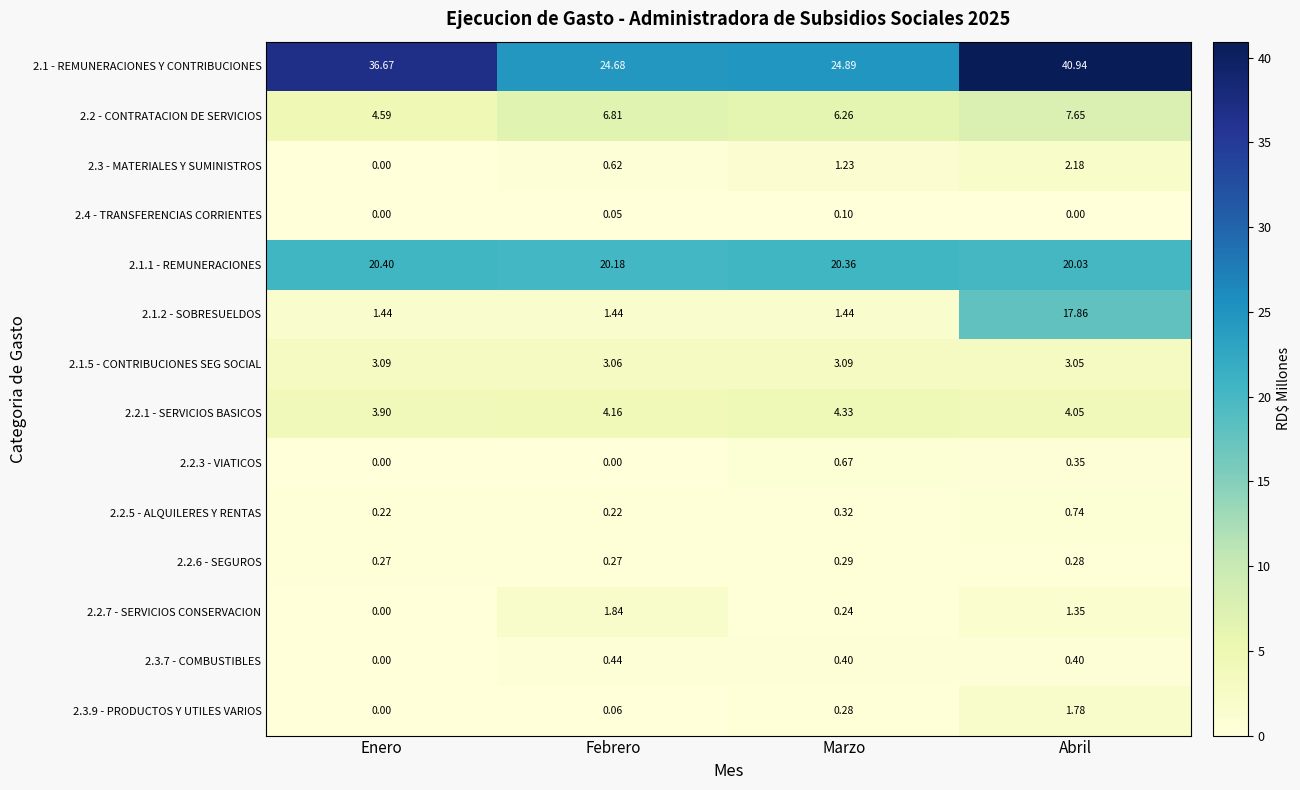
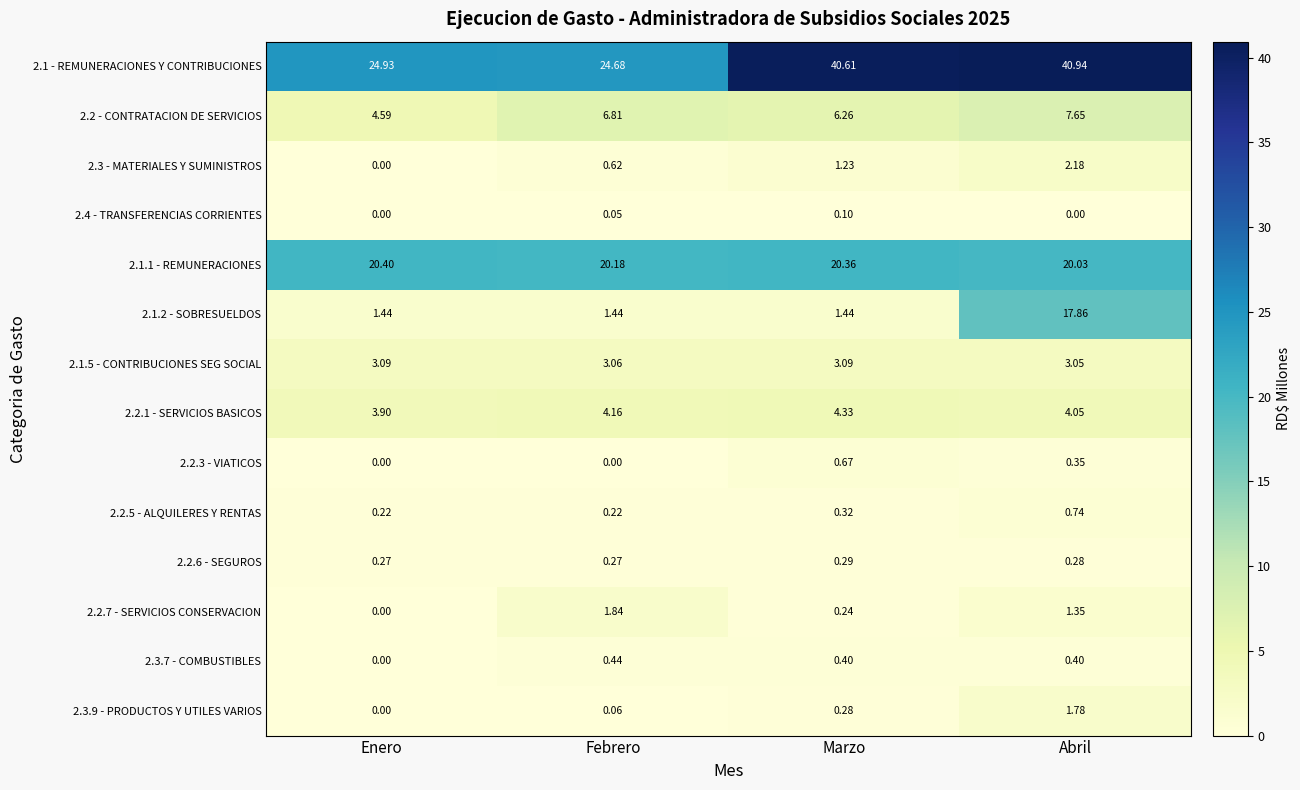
  {
    "2.1 - REMUNERACIONES Y CONTRIBUCIONES": {
-     "Enero": 36.67,
+     "Enero": 24.93,
      "Febrero": 24.68,
-     "Marzo": 24.89,
+     "Marzo": 40.61,
      "Abril": 40.94
    },
    "2.2 - CONTRATACION DE SERVICIOS": {
      "Enero": 4.59,
      "Febrero": 6.81,
      "Marzo": 6.26,
      "Abril": 7.65
    },
    "2.3 - MATERIALES Y SUMINISTROS": {
      "Enero": 0.00,
      "Febrero": 0.62,
      "Marzo": 1.23,
      "Abril": 2.18
    },
    "2.4 - TRANSFERENCIAS CORRIENTES": {
      "Enero": 0.00,
      "Febrero": 0.05,
      "Marzo": 0.10,
      "Abril": 0.00
    },
    "2.1.1 - REMUNERACIONES": {
      "Enero": 20.40,
      "Febrero": 20.18,
      "Marzo": 20.36,
      "Abril": 20.03
    },
    "2.1.2 - SOBRESUELDOS": {
      "Enero": 1.44,
      "Febrero": 1.44,
      "Marzo": 1.44,
      "Abril": 17.86
    },
    "2.1.5 - CONTRIBUCIONES SEG SOCIAL": {
      "Enero": 3.09,
      "Febrero": 3.06,
      "Marzo": 3.09,
      "Abril": 3.05
    },
    "2.2.1 - SERVICIOS BASICOS": {
      "Enero": 3.90,
      "Febrero": 4.16,
      "Marzo": 4.33,
      "Abril": 4.05
    },
    "2.2.3 - VIATICOS": {
      "Enero": 0.00,
      "Febrero": 0.00,
      "Marzo": 0.67,
      "Abril": 0.35
    },
    "2.2.5 - ALQUILERES Y RENTAS": {
      "Enero": 0.22,
      "Febrero": 0.22,
      "Marzo": 0.32,
      "Abril": 0.74
    },
    "2.2.6 - SEGUROS": {
      "Enero": 0.27,
      "Febrero": 0.27,
      "Marzo": 0.29,
      "Abril": 0.28
    },
    "2.2.7 - SERVICIOS CONSERVACION": {
      "Enero": 0.00,
      "Febrero": 1.84,
      "Marzo": 0.24,
      "Abril": 1.35
    },
    "2.3.7 - COMBUSTIBLES": {
      "Enero": 0.00,
      "Febrero": 0.44,
      "Marzo": 0.40,
      "Abril": 0.40
    },
    "2.3.9 - PRODUCTOS Y UTILES VARIOS": {
      "Enero": 0.00,
      "Febrero": 0.06,
      "Marzo": 0.28,
      "Abril": 1.78
    }
  }
